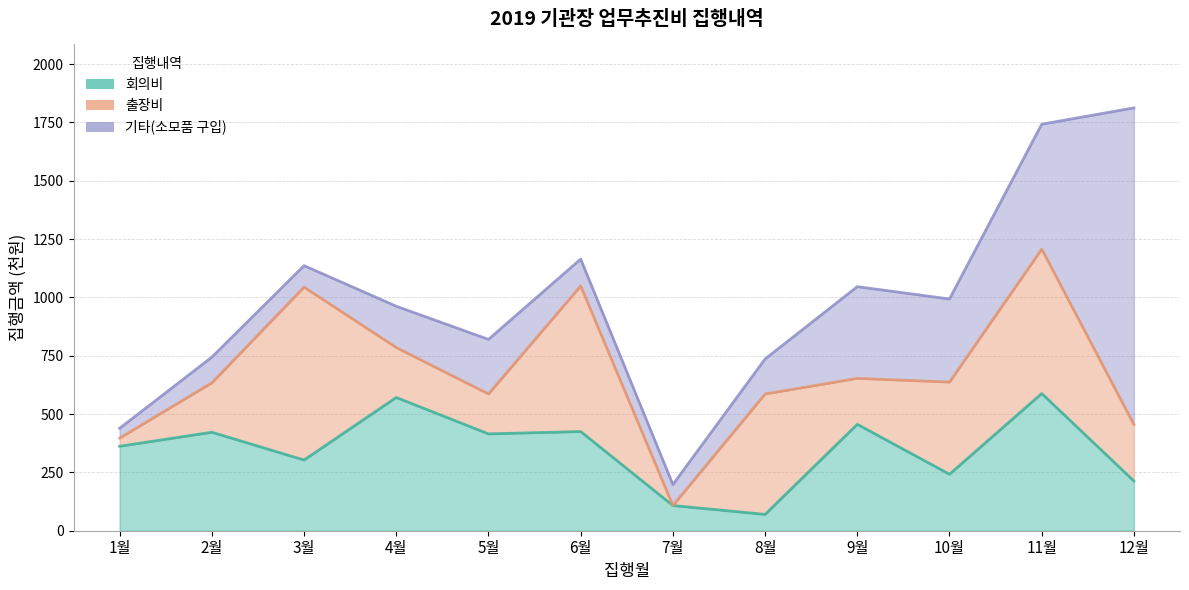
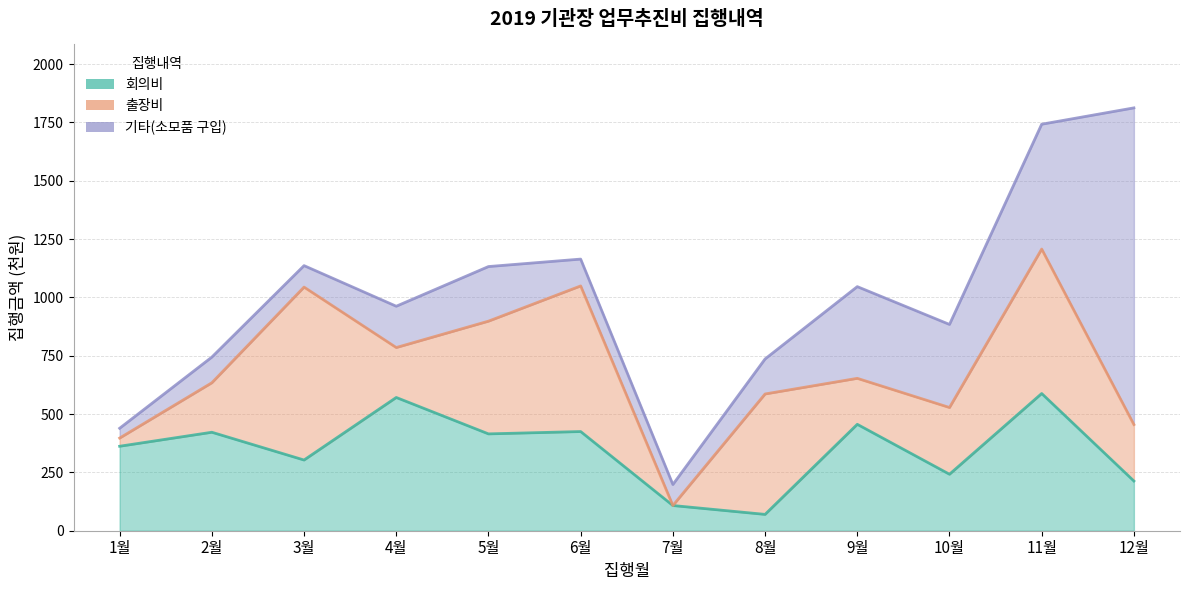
  {
    "회의비": {
      "1월": 360,
      "2월": 420,
      "3월": 300,
      "4월": 570,
      "5월": 420,
      "6월": 430,
      "8월": 70,
      "9월": 460,
      "10월": 240,
      "11월": 590,
      "12월": 210
    },
    "출장비": {
      "1월": 40,
      "2월": 210,
      "3월": 740,
      "4월": 210,
-     "5월": 170,
+     "5월": 480,
      "6월": 620,
      "8월": 520,
      "9월": 200,
-     "10월": 400,
+     "10월": 290,
      "11월": 620,
      "12월": 240
    },
    "기타(소모품 구입)": {
      "1월": 40,
      "2월": 110,
      "3월": 90,
      "4월": 180,
      "5월": 230,
      "6월": 120,
      "7월": 90,
      "8월": 150,
      "9월": 390,
      "10월": 360,
      "11월": 540,
      "12월": 1360
    }
  }
